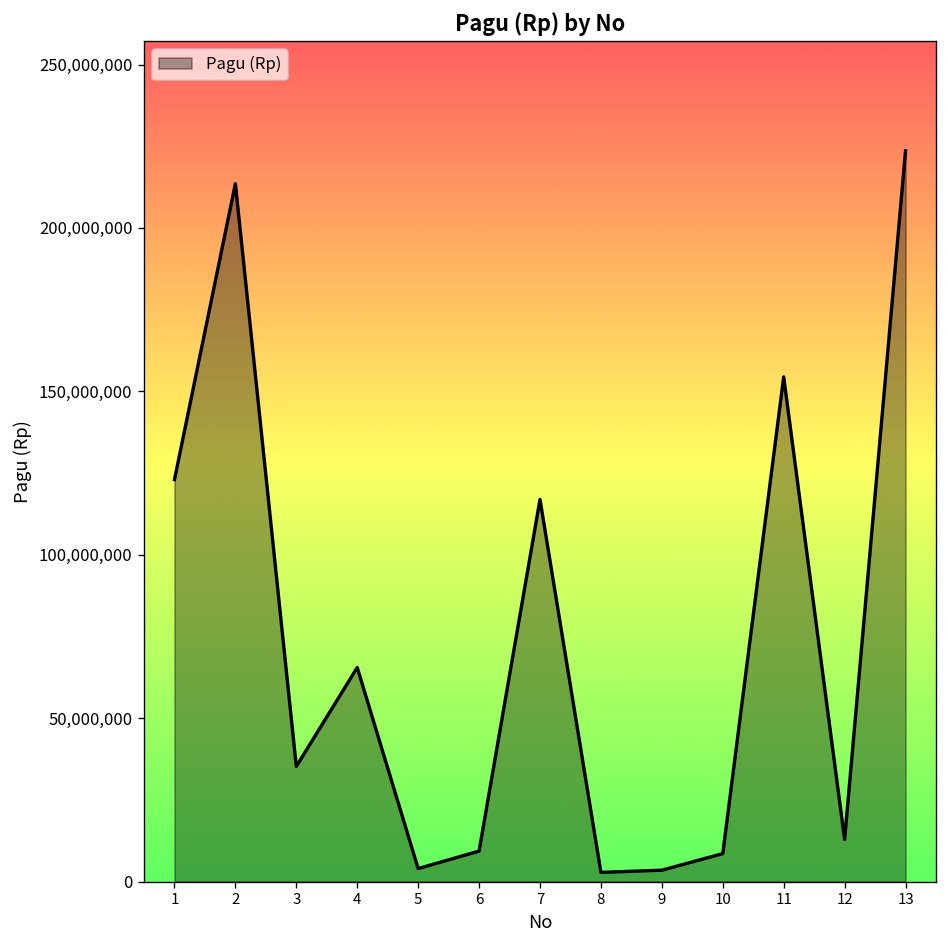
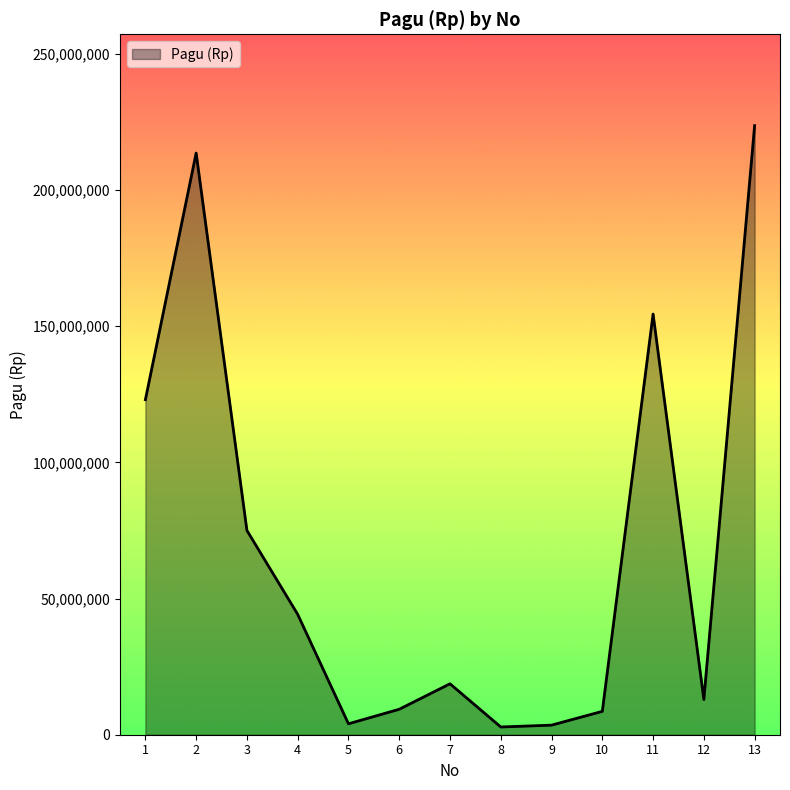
  {
    "1": "123,000,000",
    "2": "214,000,000",
-   "3": "35,000,000",
-   "4": "66,000,000",
+   "3": "75,000,000",
+   "4": "44,000,000",
    "5": "4,000,000",
    "6": "9,000,000",
-   "7": "117,000,000",
+   "7": "19,000,000",
    "8": "3,000,000",
    "9": "4,000,000",
    "10": "9,000,000",
    "11": "154,000,000",
    "12": "13,000,000",
    "13": "224,000,000"
  }
